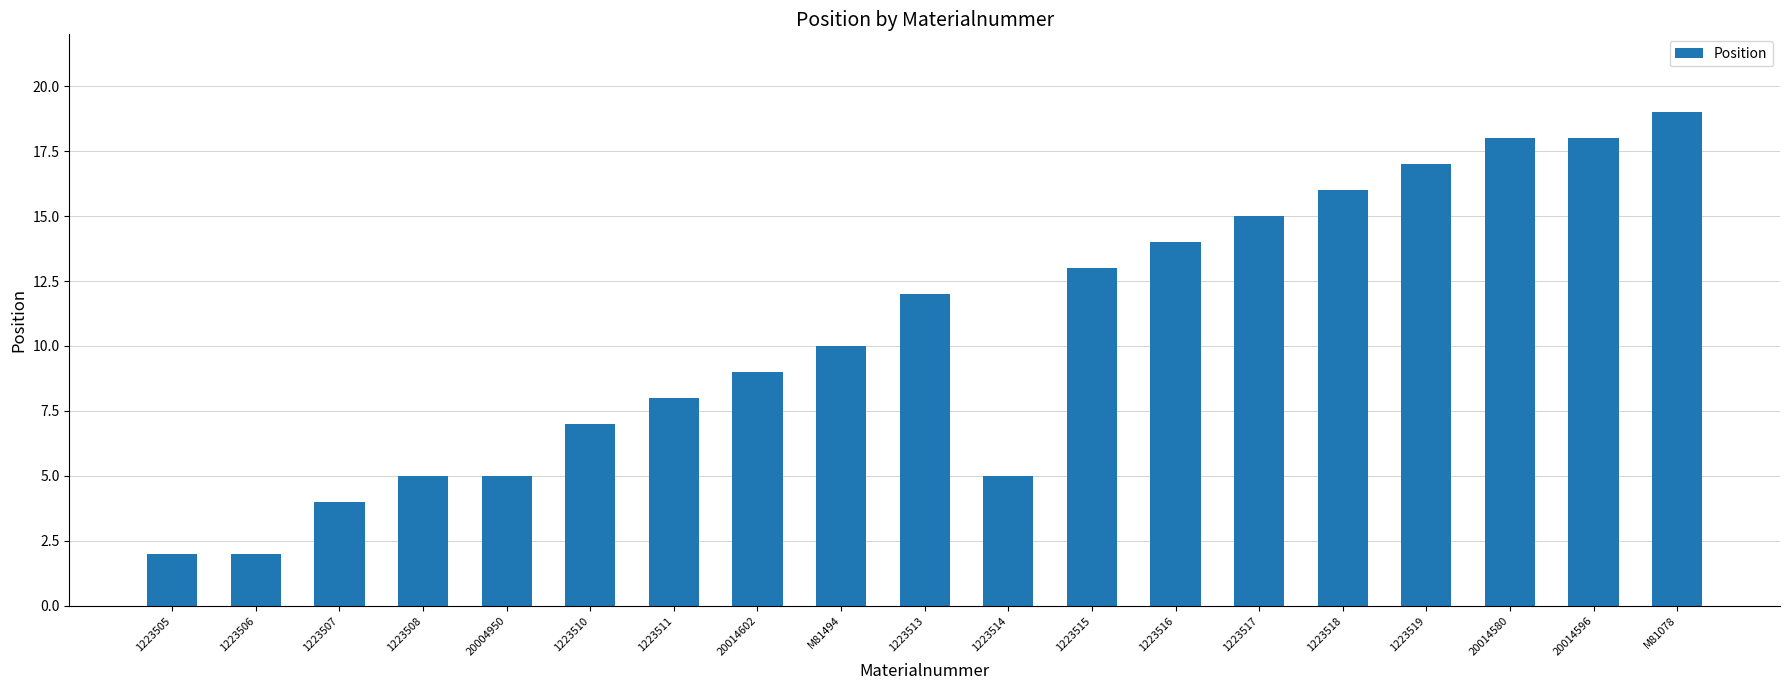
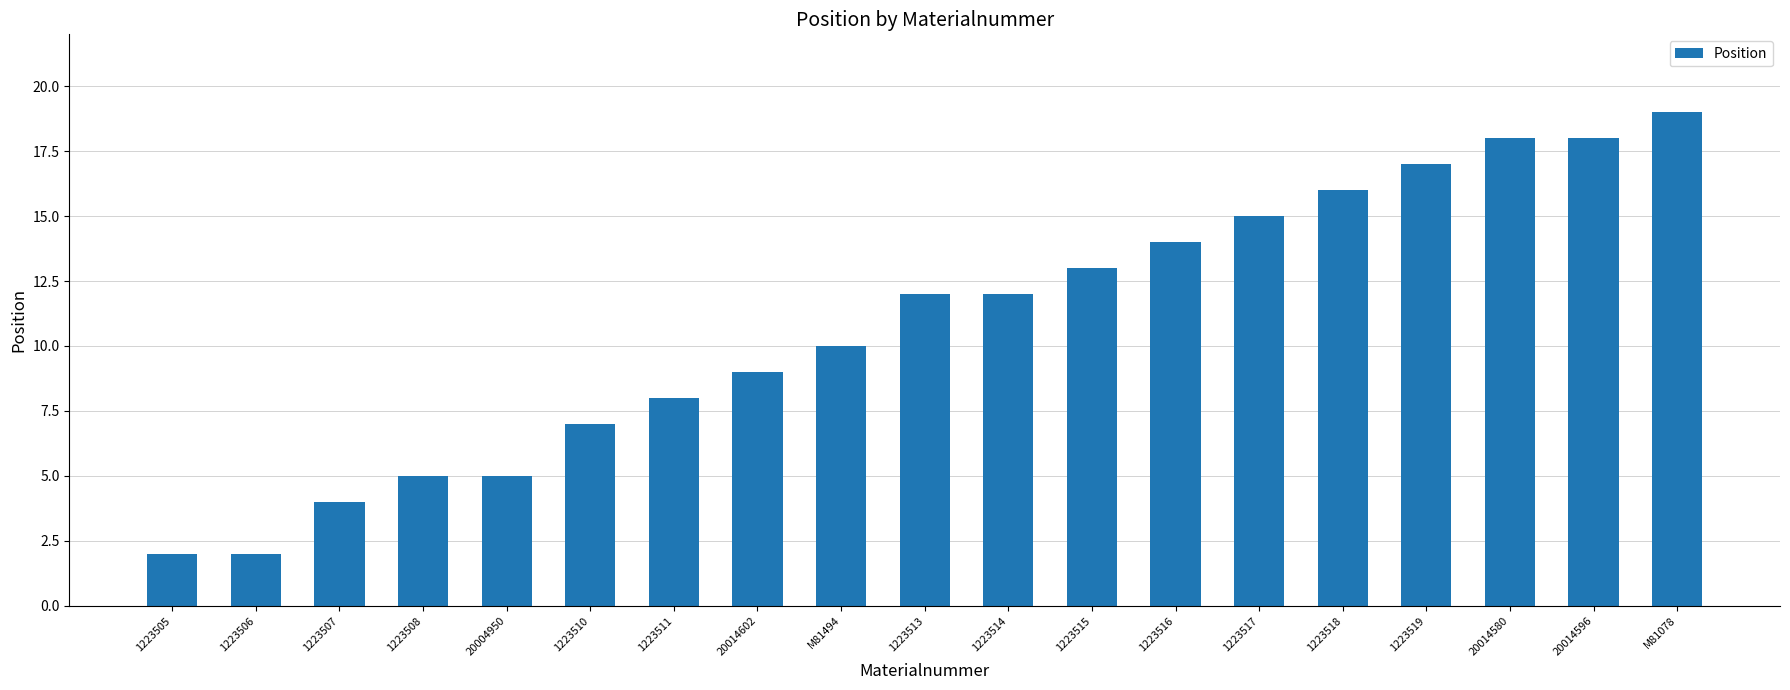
  {
    "1223505": 2,
    "1223506": 2,
    "1223507": 4,
    "1223508": 5,
    "20004950": 5,
    "1223510": 7,
    "1223511": 8,
    "20014602": 9,
    "M81494": 10,
    "1223513": 12,
-   "1223514": 5,
+   "1223514": 12,
    "1223515": 13,
    "1223516": 14,
    "1223517": 15,
    "1223518": 16,
    "1223519": 17,
    "20014580": 18,
    "20014596": 18,
    "M81078": 19
  }
